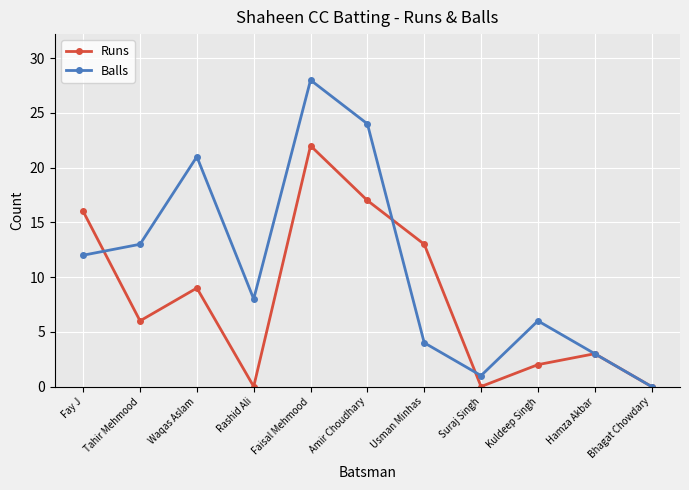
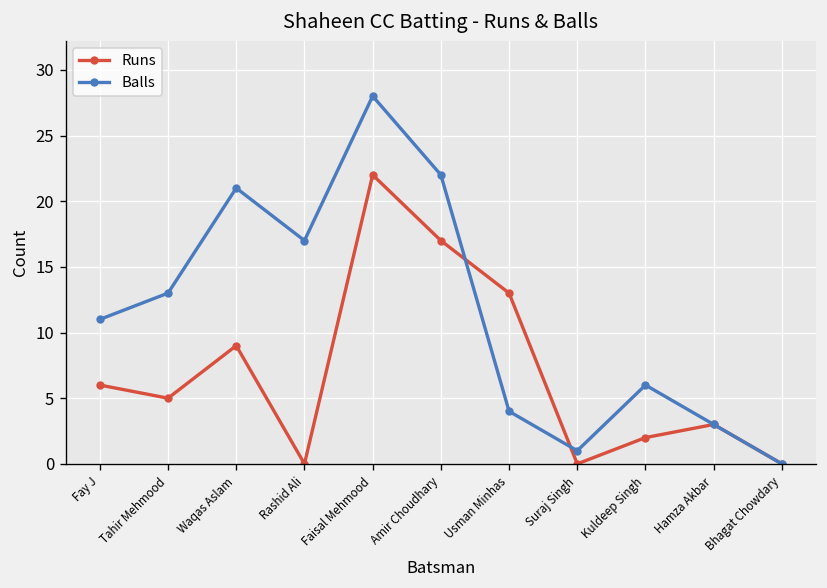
  {
    "Runs": {
-     "Fay J": 16,
-     "Tahir Mehmood": 6,
+     "Fay J": 6,
+     "Tahir Mehmood": 5,
      "Waqas Aslam": 9,
      "Rashid Ali": 0,
      "Faisal Mehmood": 22,
      "Amir Choudhary": 17,
      "Usman Minhas": 13,
      "Suraj Singh": 0,
      "Kuldeep Singh": 2
    },
    "Balls": {
-     "Fay J": 12,
+     "Fay J": 11,
      "Tahir Mehmood": 13,
      "Waqas Aslam": 21,
-     "Rashid Ali": 8,
+     "Rashid Ali": 17,
      "Faisal Mehmood": 28,
-     "Amir Choudhary": 24,
+     "Amir Choudhary": 22,
      "Usman Minhas": 4,
      "Suraj Singh": 1,
      "Kuldeep Singh": 6
    }
  }
